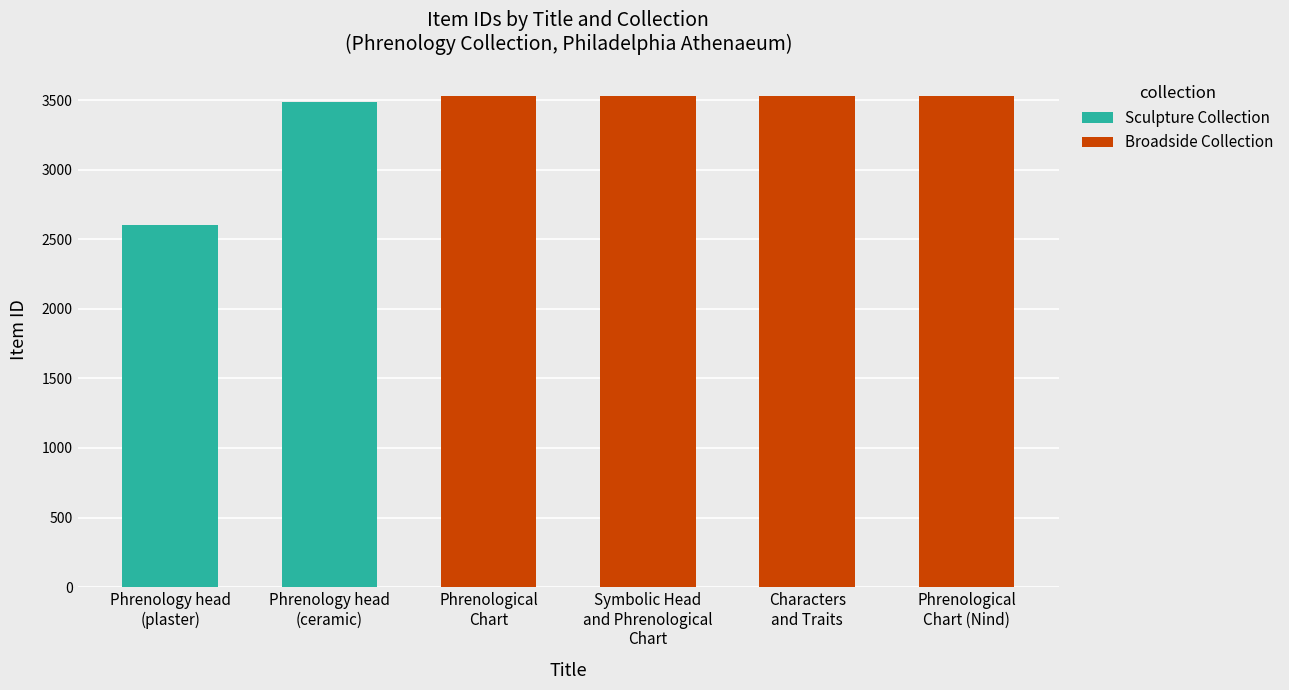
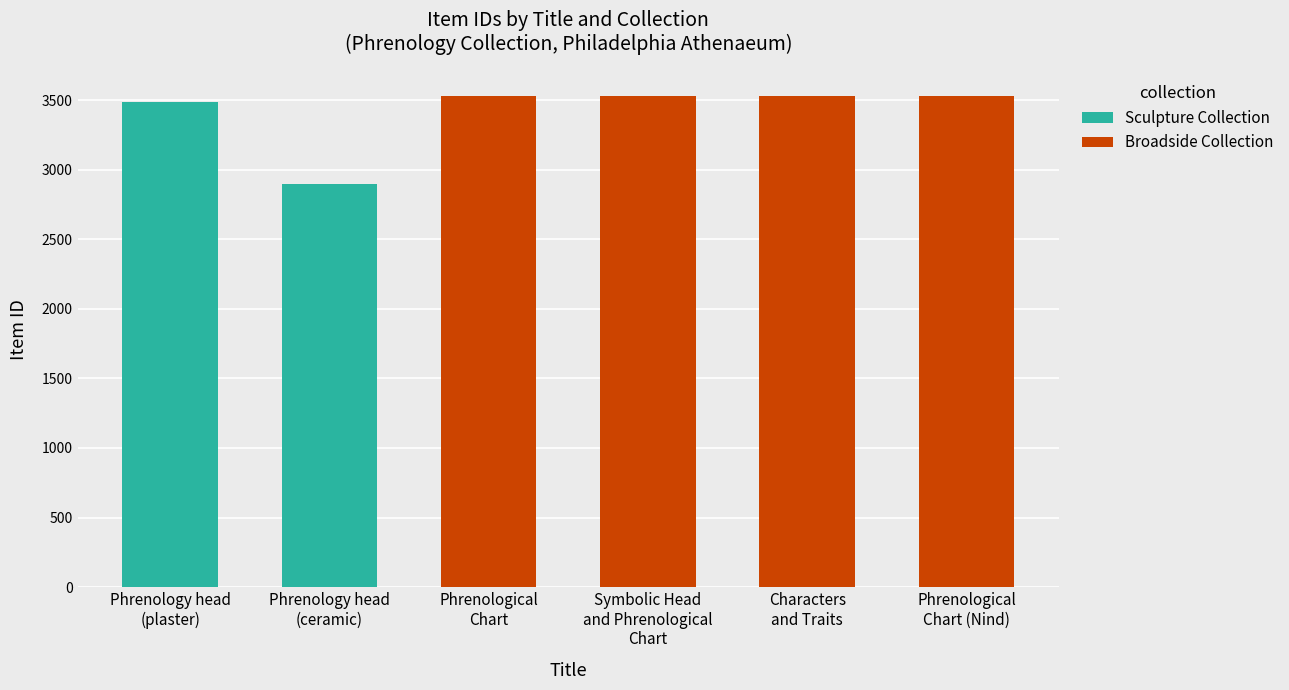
  {
    "Sculpture Collection": {
-     "Phrenology head (plaster)": 2610,
-     "Phrenology head (ceramic)": 3490
+     "Phrenology head (plaster)": 3490,
+     "Phrenology head (ceramic)": 2900
    },
    "Broadside Collection": {
      "Phrenological Chart": 3530,
      "Symbolic Head and Phrenological Chart": 3530,
      "Characters and Traits": 3530,
      "Phrenological Chart (Nind)": 3530
    }
  }
